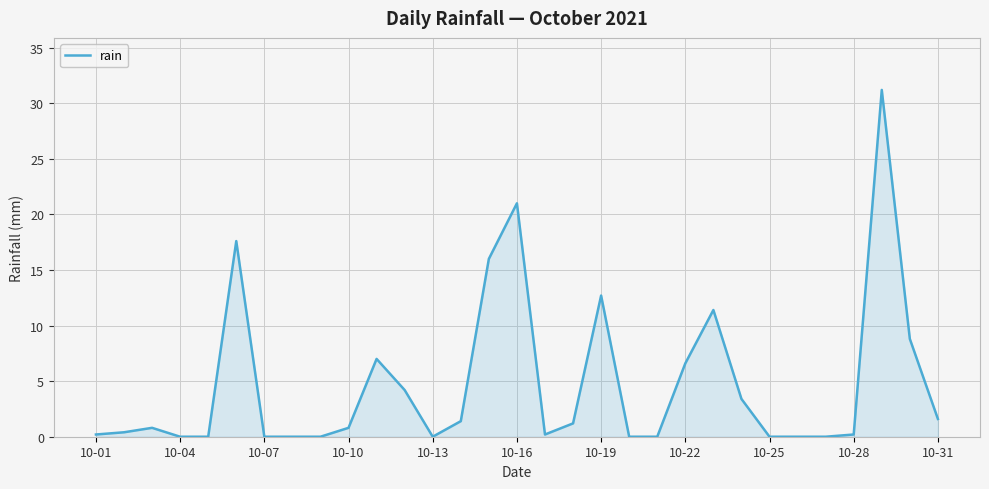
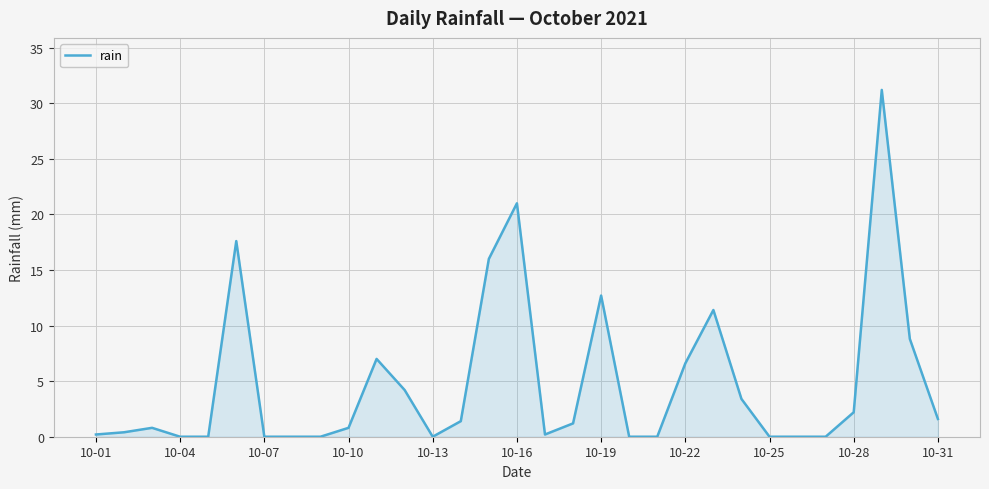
  {
    "10-01": 0.2,
    "10-04": 0.0,
    "10-07": 0.0,
    "10-10": 0.8,
    "10-13": 0.0,
    "10-16": 21.0,
    "10-19": 12.7,
    "10-22": 6.6,
    "10-25": 0.0,
-   "10-28": 0.2,
+   "10-28": 2.2,
    "10-31": 1.6
  }
